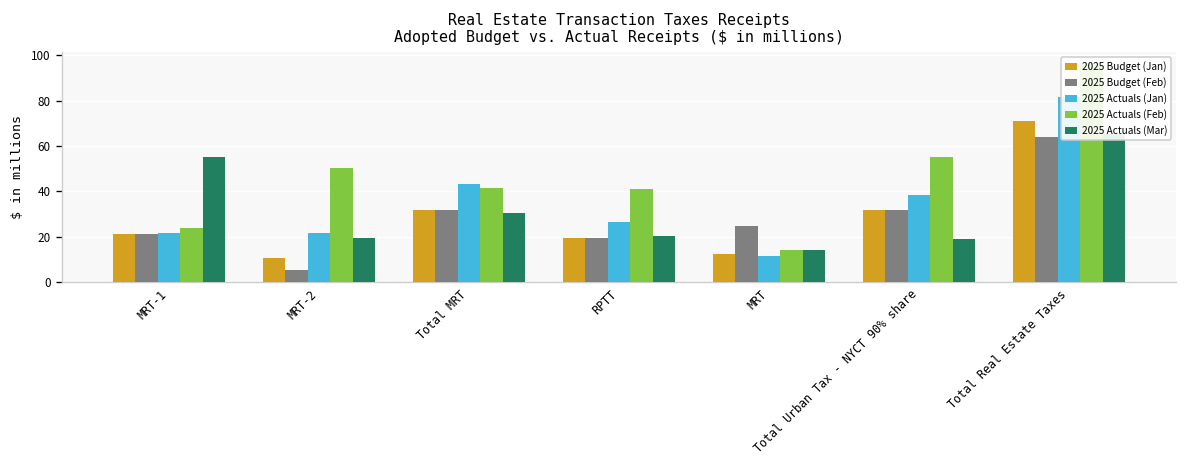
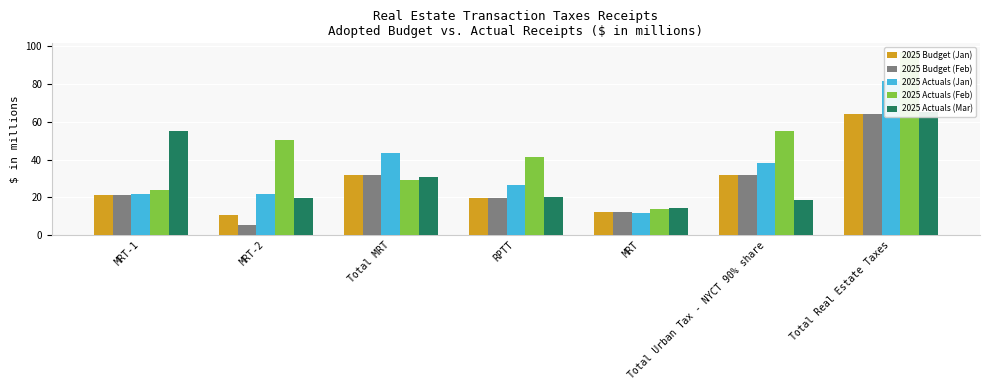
  {
    "2025 Budget (Jan)": {
      "MRT-1": 21,
      "MRT-2": 10,
      "Total MRT": 32,
      "RPTT": 20,
      "MRT": 12,
      "Total Urban Tax - NYCT 90% share": 32,
-     "Total Real Estate Taxes": 71
+     "Total Real Estate Taxes": 64
    },
    "2025 Budget (Feb)": {
      "MRT-1": 21,
      "MRT-2": 6,
      "Total MRT": 32,
      "RPTT": 20,
-     "MRT": 25,
+     "MRT": 12,
      "Total Urban Tax - NYCT 90% share": 32,
      "Total Real Estate Taxes": 64
    },
    "2025 Actuals (Jan)": {
      "MRT-1": 22,
      "MRT-2": 22,
      "Total MRT": 43,
      "RPTT": 27,
      "MRT": 12,
      "Total Urban Tax - NYCT 90% share": 38
    },
    "2025 Actuals (Feb)": {
      "MRT-1": 24,
      "MRT-2": 50,
-     "Total MRT": 42,
+     "Total MRT": 29,
      "RPTT": 41,
      "MRT": 14,
      "Total Urban Tax - NYCT 90% share": 55
    },
    "2025 Actuals (Mar)": {
      "MRT-1": 55,
      "MRT-2": 19,
      "Total MRT": 31,
      "RPTT": 20,
      "MRT": 14,
      "Total Urban Tax - NYCT 90% share": 19
    }
  }
